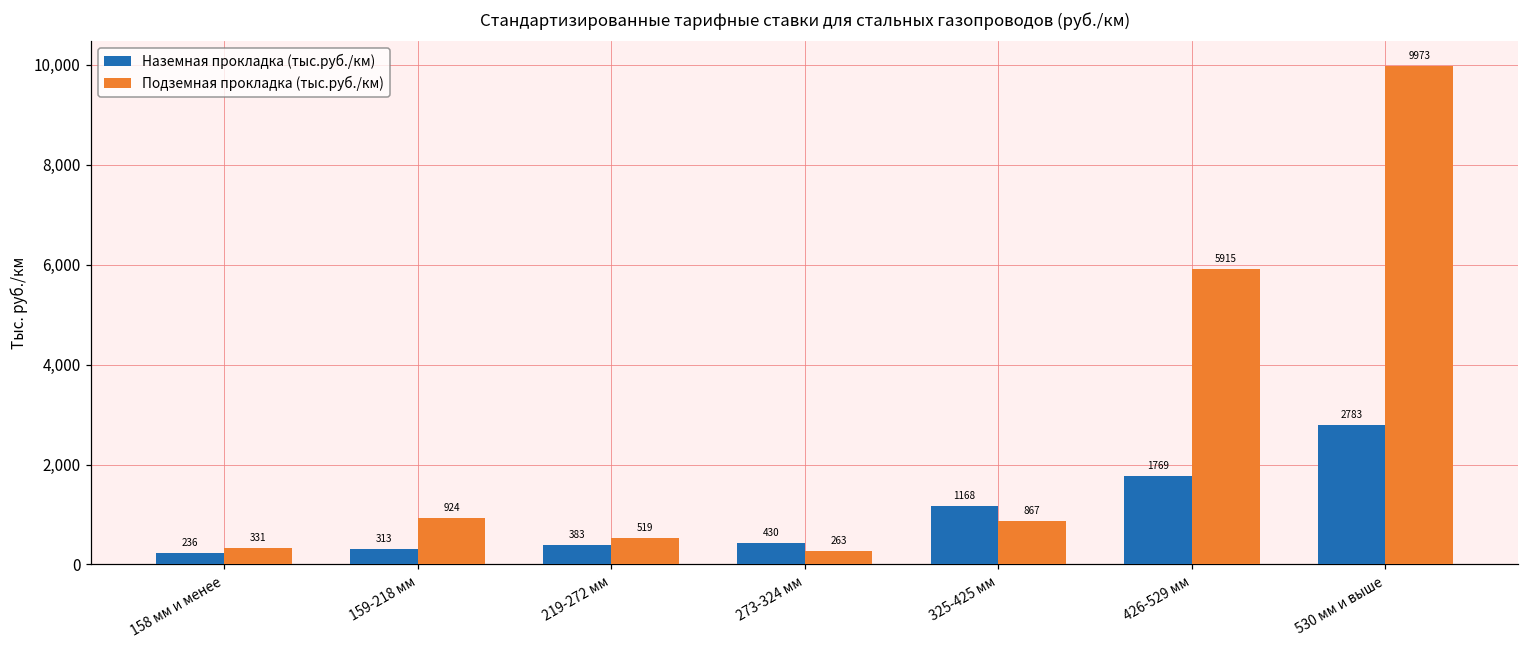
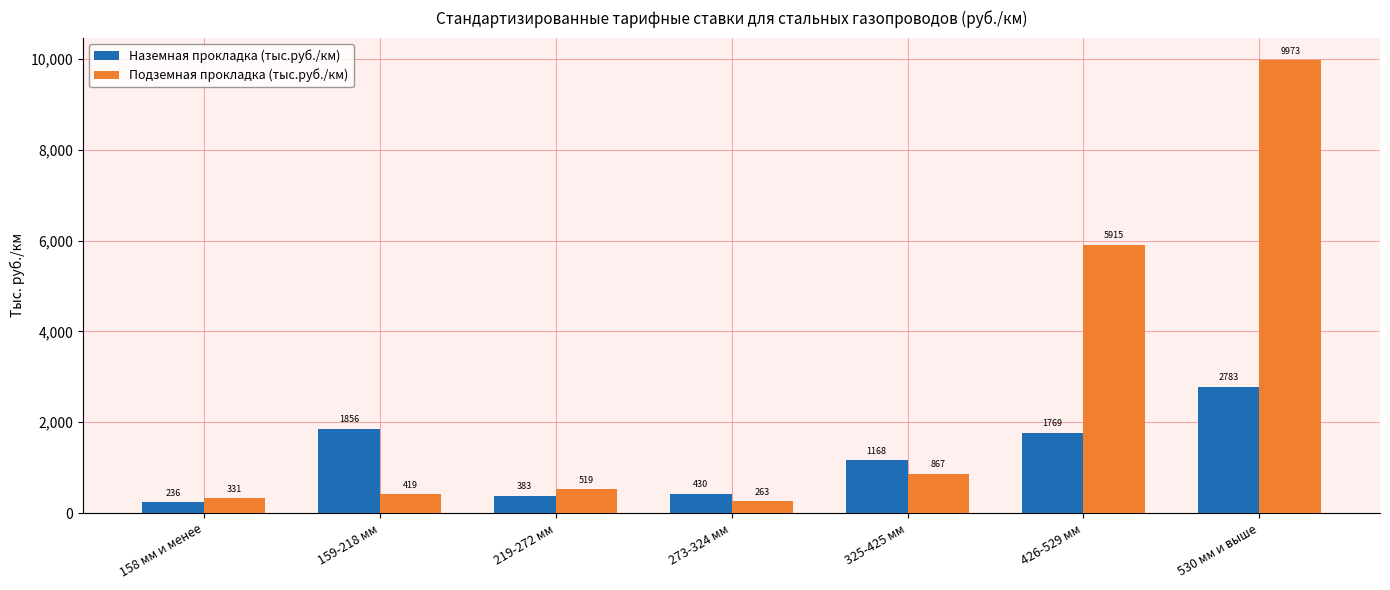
  {
    "Наземная прокладка (тыс.руб./км)": {
      "158 мм и менее": 236,
-     "159-218 мм": 313,
+     "159-218 мм": 1856,
      "219-272 мм": 383,
      "273-324 мм": 430,
      "325-425 мм": 1168,
      "426-529 мм": 1769,
      "530 мм и выше": 2783
    },
    "Подземная прокладка (тыс.руб./км)": {
      "158 мм и менее": 331,
-     "159-218 мм": 924,
+     "159-218 мм": 419,
      "219-272 мм": 519,
      "273-324 мм": 263,
      "325-425 мм": 867,
      "426-529 мм": 5915,
      "530 мм и выше": 9973
    }
  }
